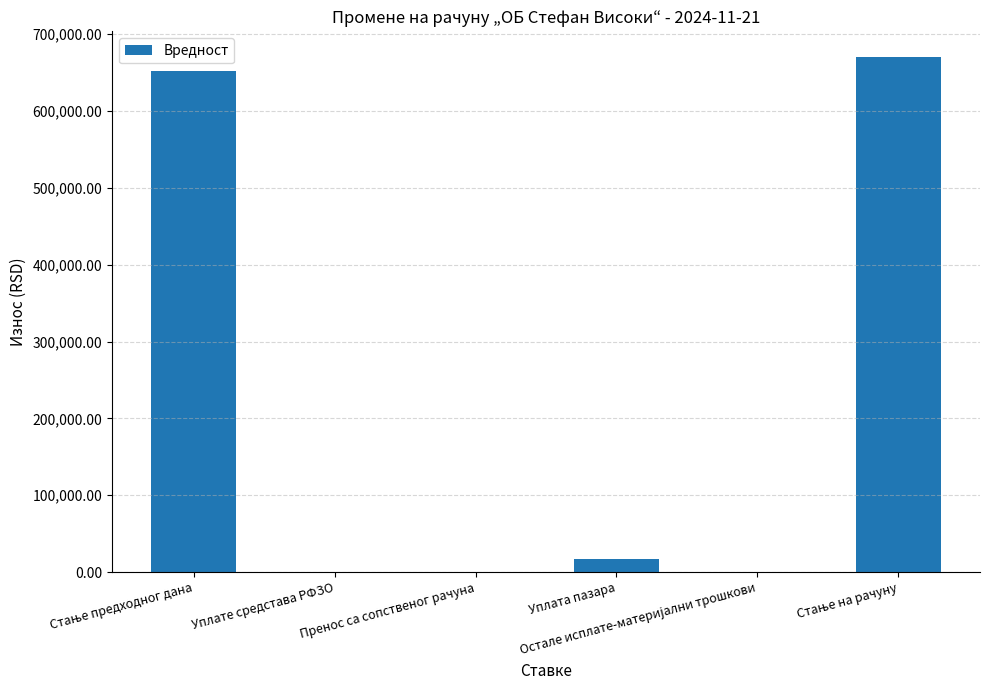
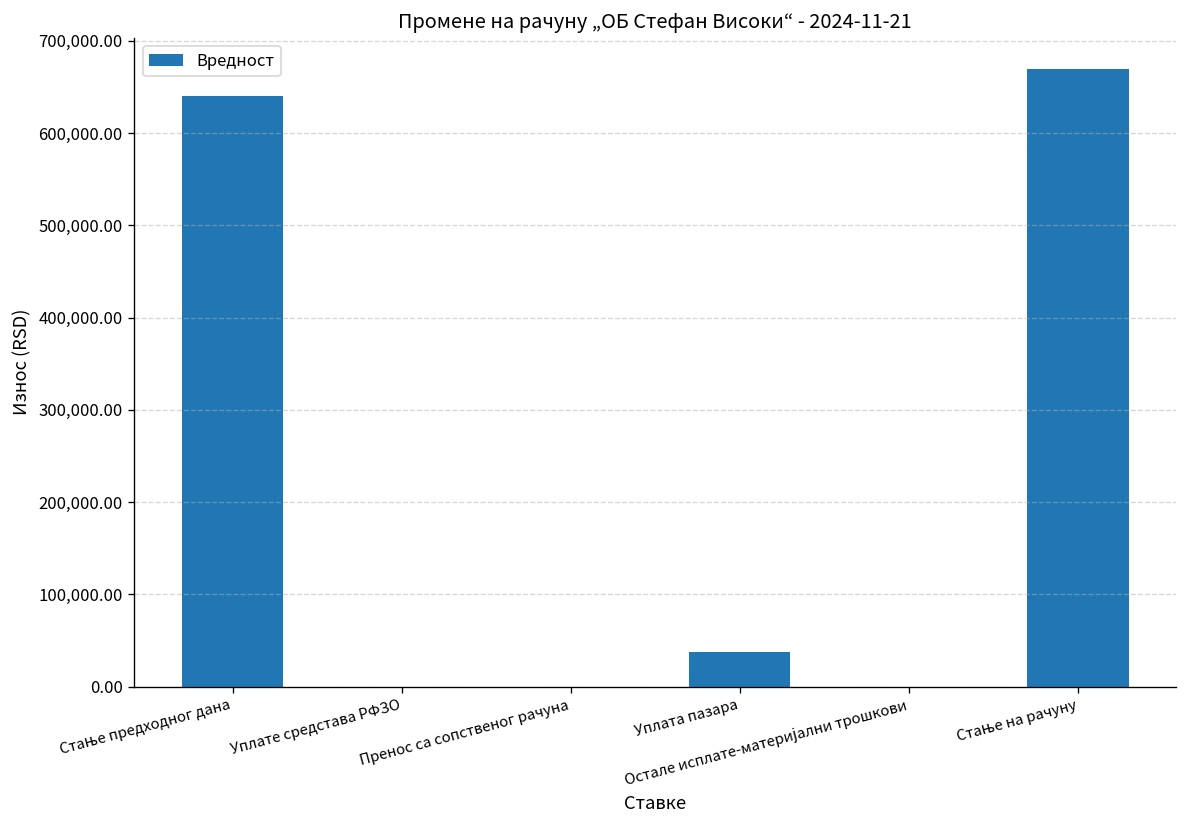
  {
-   "Стање предходног дана": "650,000",
+   "Стање предходног дана": "640,000",
    "Уплате средстава РФЗО": "0",
    "Пренос са сопственог рачуна": "0",
-   "Уплата пазара": "20,000",
+   "Уплата пазара": "40,000",
    "Остале исплате-материјални трошкови": "0",
    "Стање на рачуну": "670,000"
  }
